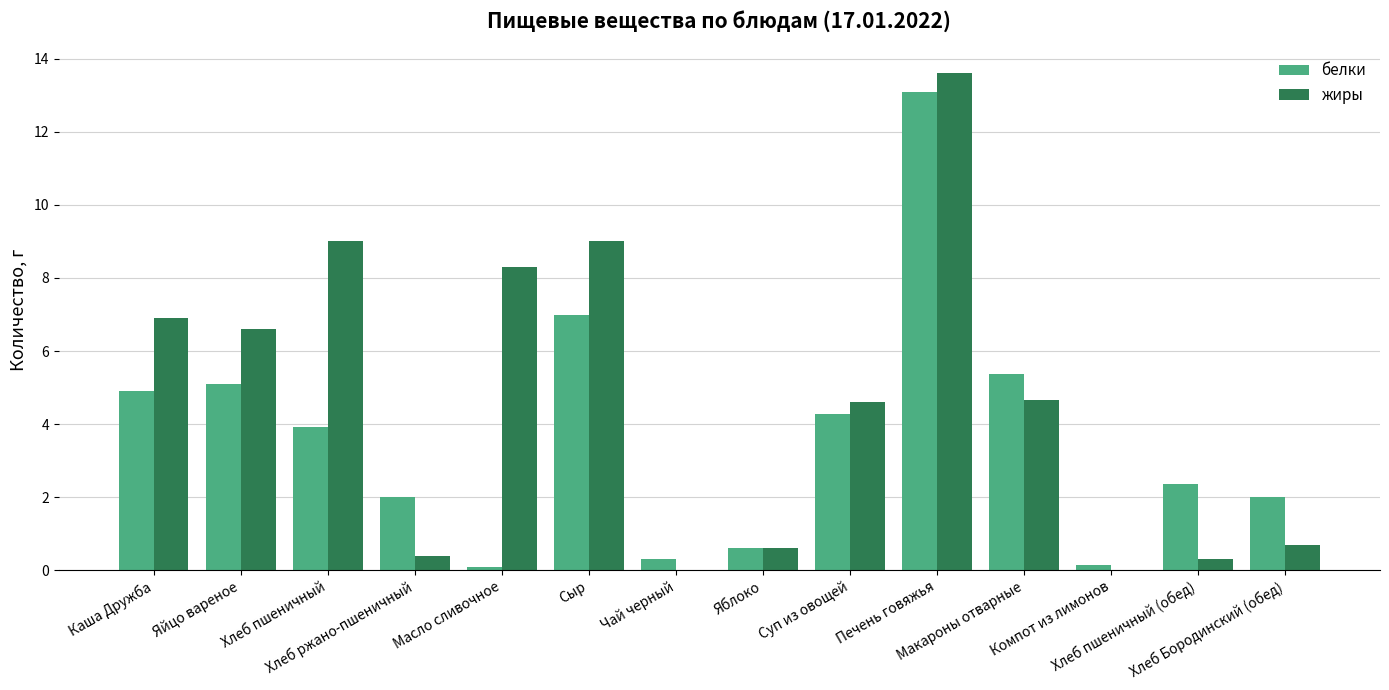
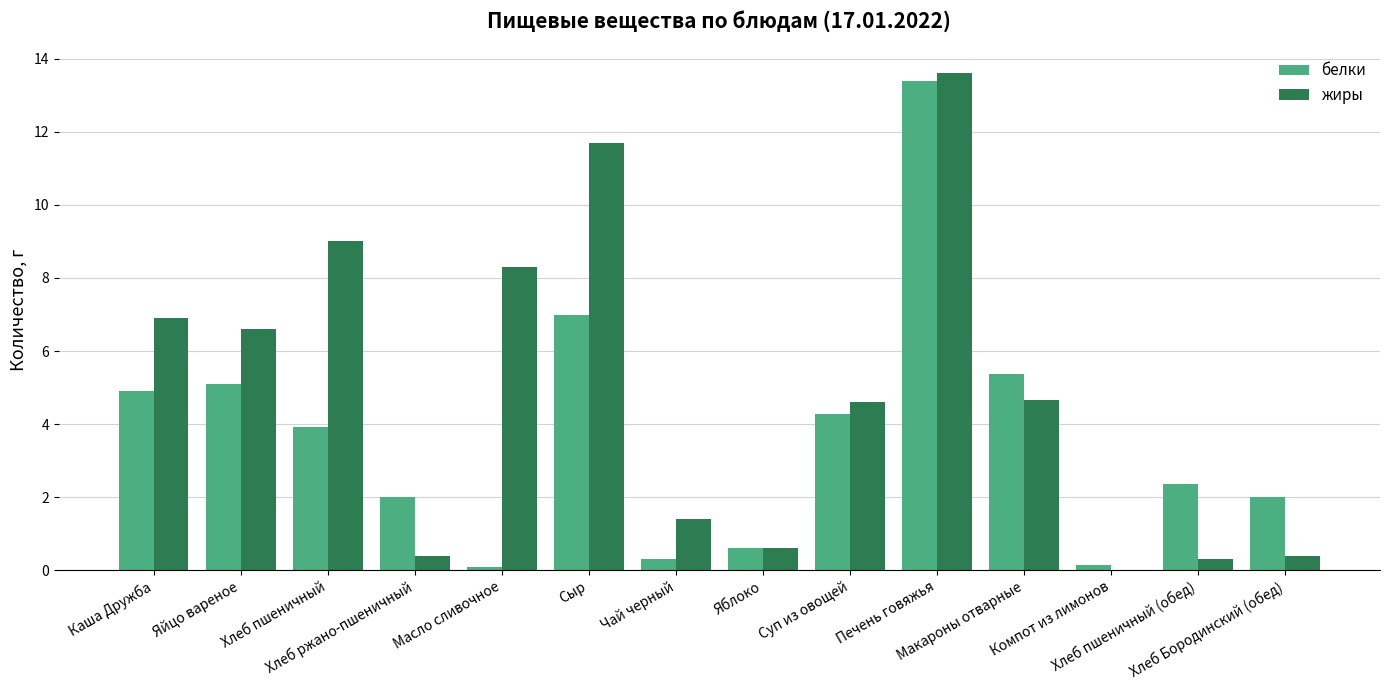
  {
    "белки": {
      "Каша Дружба": 4.9,
      "Яйцо вареное": 5.1,
      "Хлеб пшеничный": 3.9,
      "Хлеб ржано-пшеничный": 2.0,
      "Масло сливочное": 0.1,
      "Сыр": 7.0,
      "Чай черный": 0.3,
      "Яблоко": 0.6,
      "Суп из овощей": 4.3,
-     "Печень говяжья": 13.1,
+     "Печень говяжья": 13.4,
      "Макароны отварные": 5.4,
      "Компот из лимонов": 0.1,
      "Хлеб пшеничный (обед)": 2.4,
      "Хлеб Бородинский (обед)": 2.0
    },
    "жиры": {
      "Каша Дружба": 6.9,
      "Яйцо вареное": 6.6,
      "Хлеб пшеничный": 9.0,
      "Хлеб ржано-пшеничный": 0.4,
      "Масло сливочное": 8.3,
-     "Сыр": 9.0,
-     "Чай черный": 0.0,
+     "Сыр": 11.7,
+     "Чай черный": 1.4,
      "Яблоко": 0.6,
      "Суп из овощей": 4.6,
      "Печень говяжья": 13.6,
      "Макароны отварные": 4.7,
      "Хлеб пшеничный (обед)": 0.3,
-     "Хлеб Бородинский (обед)": 0.7
+     "Хлеб Бородинский (обед)": 0.4
    }
  }
